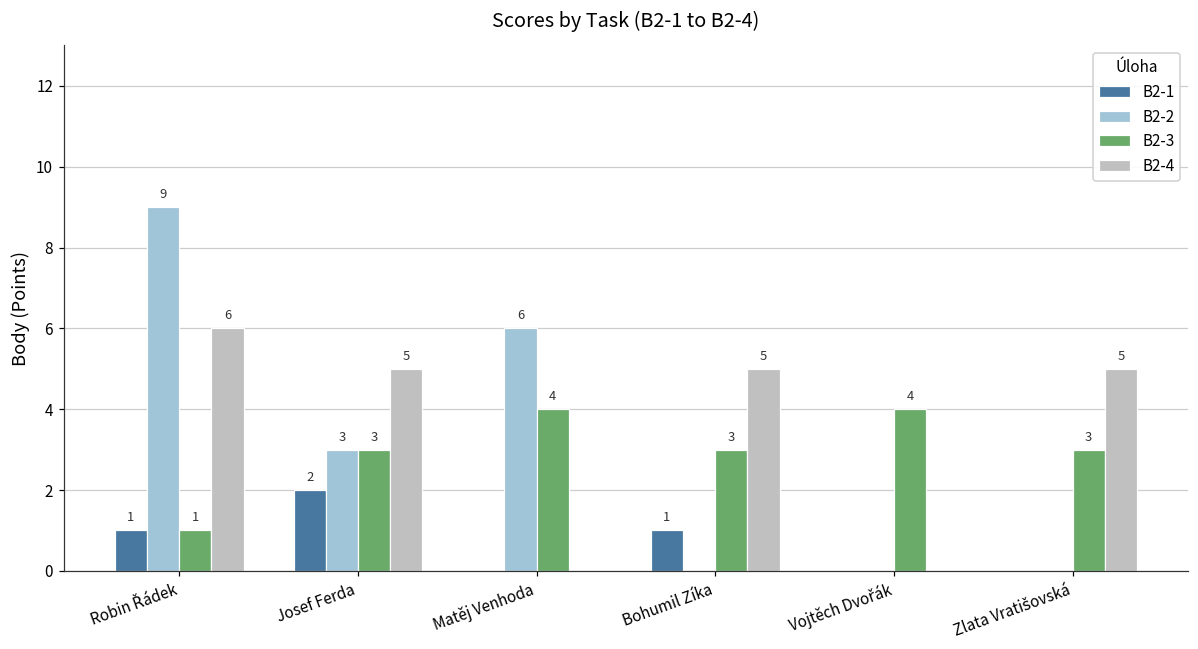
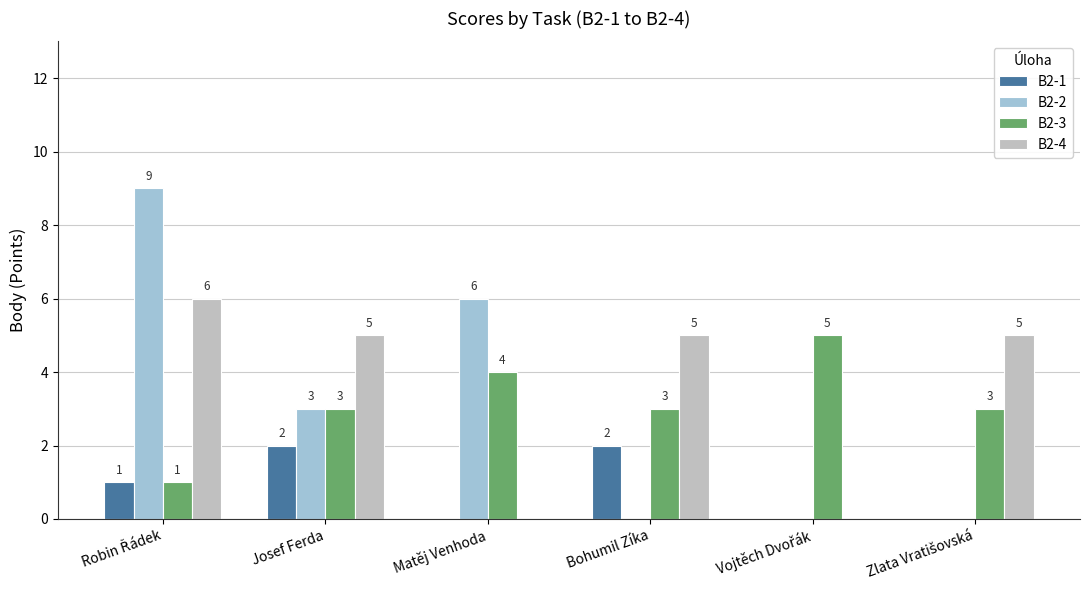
  {
    "B2-1": {
      "Robin Řádek": 1,
      "Josef Ferda": 2,
-     "Bohumil Zíka": 1
+     "Bohumil Zíka": 2
    },
    "B2-3": {
      "Robin Řádek": 1,
      "Josef Ferda": 3,
      "Matěj Venhoda": 4,
      "Bohumil Zíka": 3,
-     "Vojtěch Dvořák": 4,
+     "Vojtěch Dvořák": 5,
      "Zlata Vratišovská": 3
    }
  }
